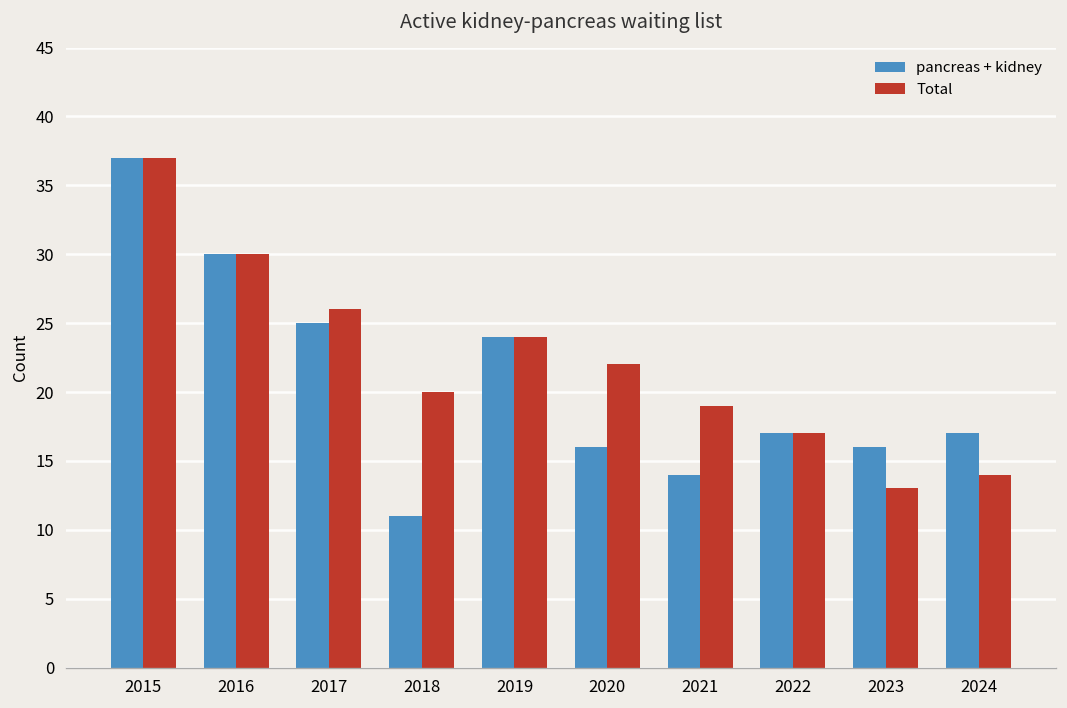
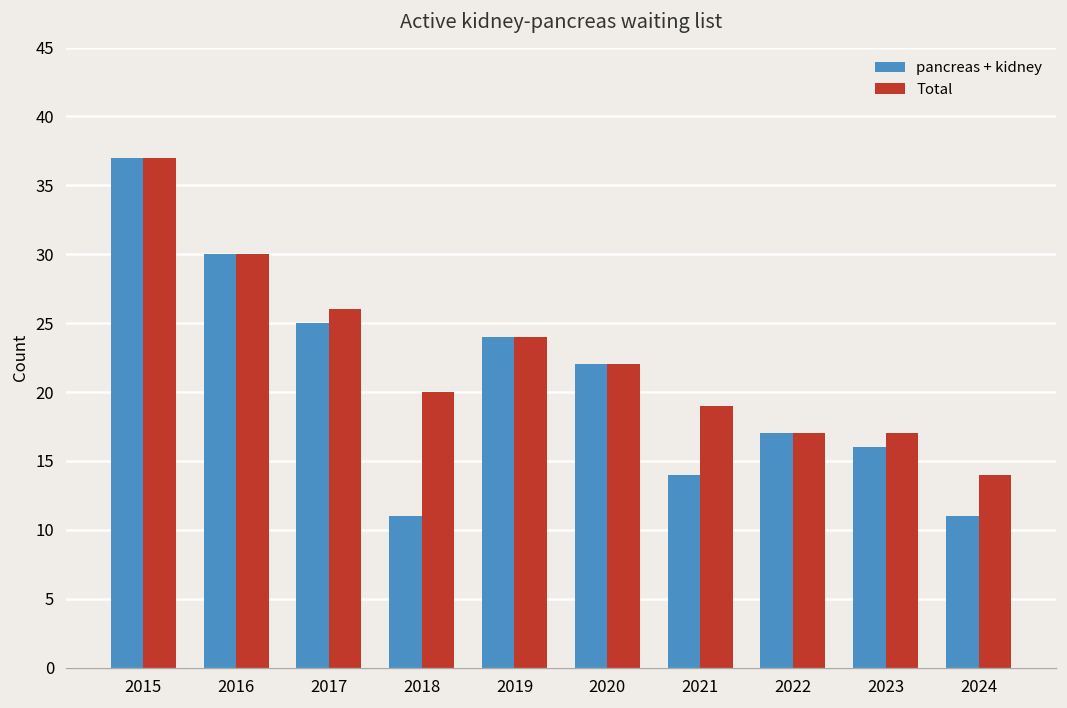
  {
    "pancreas + kidney": {
      "2015": 37,
      "2016": 30,
      "2017": 25,
      "2018": 11,
      "2019": 24,
-     "2020": 16,
+     "2020": 22,
      "2021": 14,
      "2022": 17,
      "2023": 16,
-     "2024": 17
+     "2024": 11
    },
    "Total": {
      "2015": 37,
      "2016": 30,
      "2017": 26,
      "2018": 20,
      "2019": 24,
      "2020": 22,
      "2021": 19,
      "2022": 17,
-     "2023": 13,
+     "2023": 17,
      "2024": 14
    }
  }
